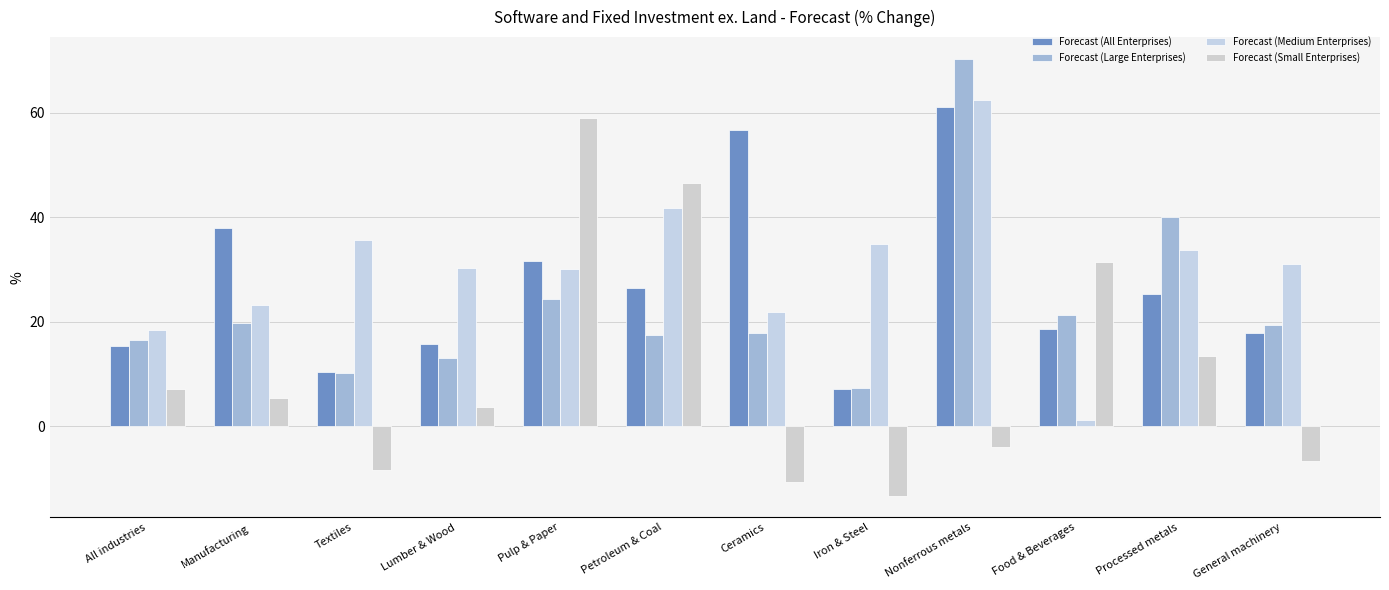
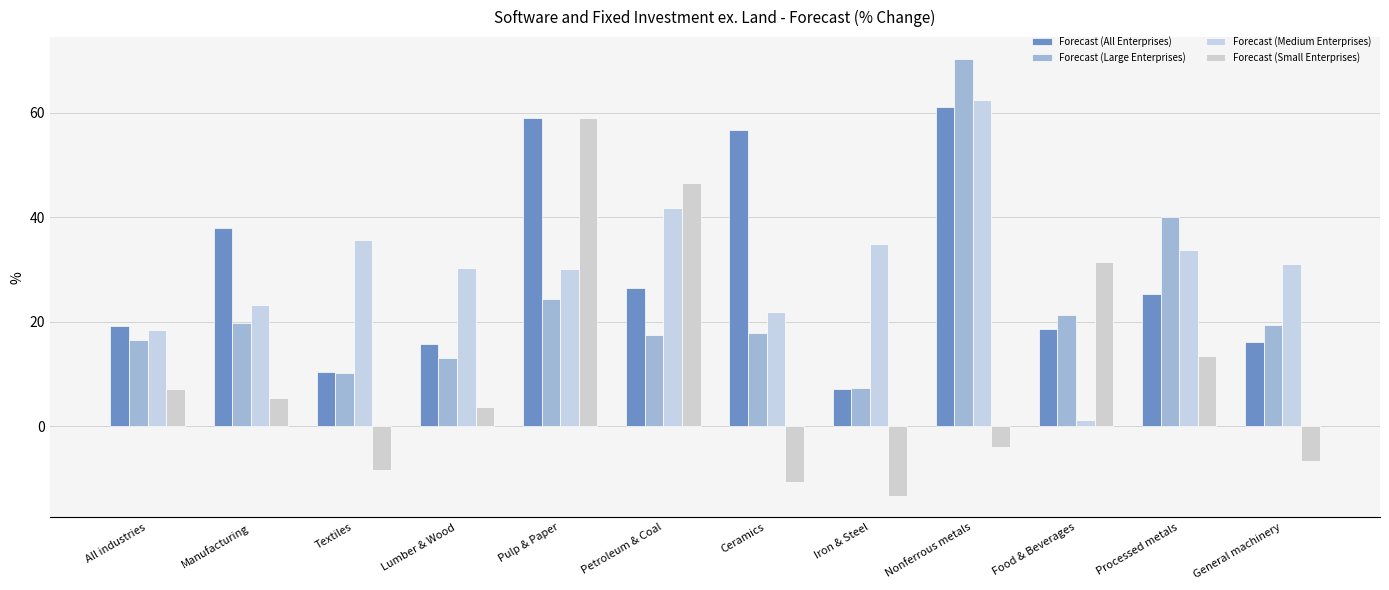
  {
    "Forecast (All Enterprises)": {
-     "All industries": 15,
+     "All industries": 19,
      "Manufacturing": 38,
      "Textiles": 10,
      "Lumber & Wood": 16,
-     "Pulp & Paper": 32,
+     "Pulp & Paper": 59,
      "Petroleum & Coal": 27,
      "Ceramics": 57,
      "Iron & Steel": 7,
      "Nonferrous metals": 61,
      "Food & Beverages": 19,
      "Processed metals": 25,
-     "General machinery": 18
+     "General machinery": 16
    }
  }
